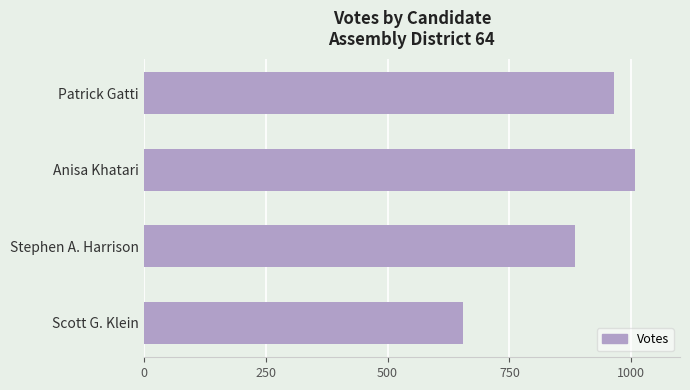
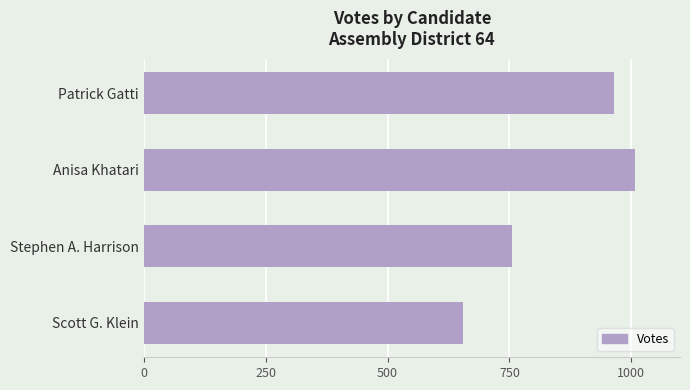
  {
    "Patrick Gatti": 960,
    "Anisa Khatari": 1010,
-   "Stephen A. Harrison": 890,
+   "Stephen A. Harrison": 760,
    "Scott G. Klein": 660
  }
